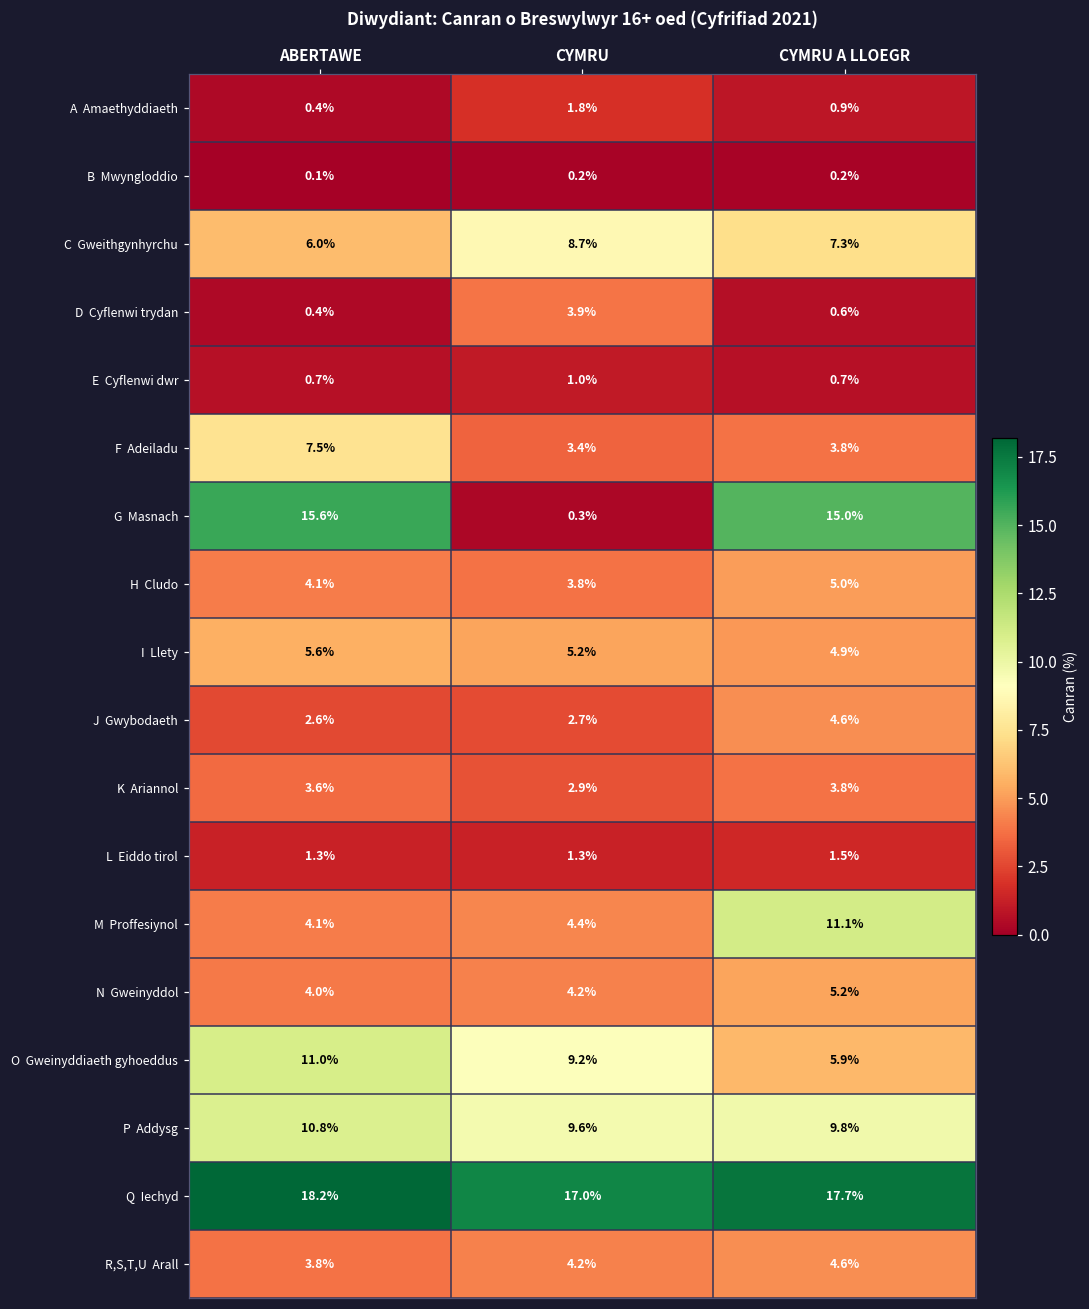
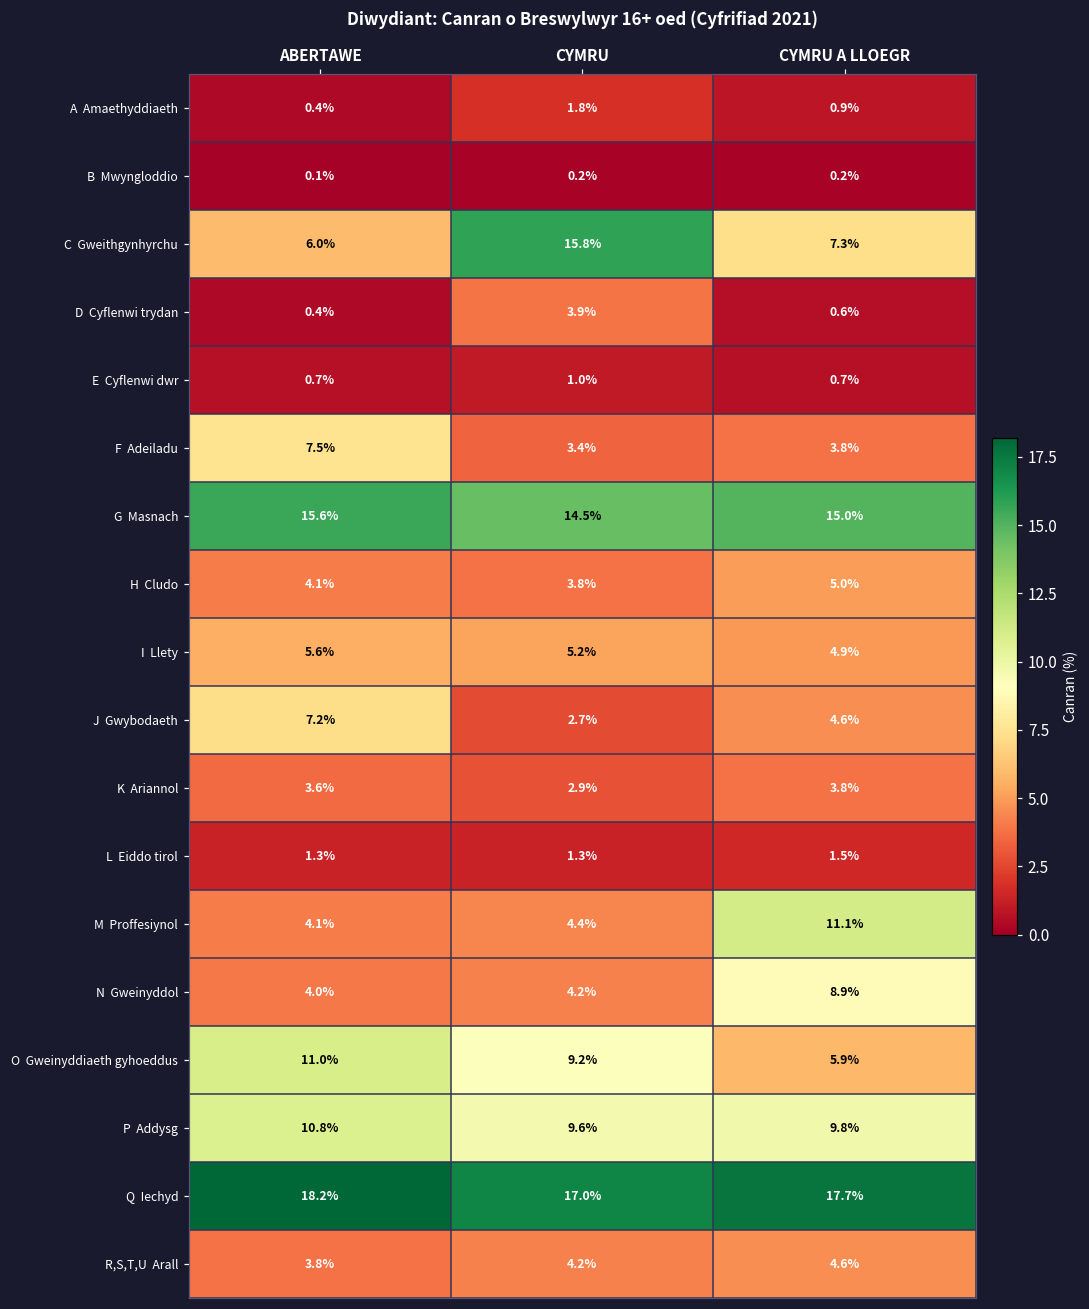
  {
    "A Amaethyddiaeth": {
      "ABERTAWE": "0.4%",
      "CYMRU": "1.8%",
      "CYMRU A LLOEGR": "0.9%"
    },
    "B Mwyngloddio": {
      "ABERTAWE": "0.1%",
      "CYMRU": "0.2%",
      "CYMRU A LLOEGR": "0.2%"
    },
    "C Gweithgynhyrchu": {
      "ABERTAWE": "6.0%",
-     "CYMRU": "8.7%",
+     "CYMRU": "15.8%",
      "CYMRU A LLOEGR": "7.3%"
    },
    "D Cyflenwi trydan": {
      "ABERTAWE": "0.4%",
      "CYMRU": "3.9%",
      "CYMRU A LLOEGR": "0.6%"
    },
    "E Cyflenwi dwr": {
      "ABERTAWE": "0.7%",
      "CYMRU": "1.0%",
      "CYMRU A LLOEGR": "0.7%"
    },
    "F Adeiladu": {
      "ABERTAWE": "7.5%",
      "CYMRU": "3.4%",
      "CYMRU A LLOEGR": "3.8%"
    },
    "G Masnach": {
      "ABERTAWE": "15.6%",
-     "CYMRU": "0.3%",
+     "CYMRU": "14.5%",
      "CYMRU A LLOEGR": "15.0%"
    },
    "H Cludo": {
      "ABERTAWE": "4.1%",
      "CYMRU": "3.8%",
      "CYMRU A LLOEGR": "5.0%"
    },
    "I Llety": {
      "ABERTAWE": "5.6%",
      "CYMRU": "5.2%",
      "CYMRU A LLOEGR": "4.9%"
    },
    "J Gwybodaeth": {
-     "ABERTAWE": "2.6%",
+     "ABERTAWE": "7.2%",
      "CYMRU": "2.7%",
      "CYMRU A LLOEGR": "4.6%"
    },
    "K Ariannol": {
      "ABERTAWE": "3.6%",
      "CYMRU": "2.9%",
      "CYMRU A LLOEGR": "3.8%"
    },
    "L Eiddo tirol": {
      "ABERTAWE": "1.3%",
      "CYMRU": "1.3%",
      "CYMRU A LLOEGR": "1.5%"
    },
    "M Proffesiynol": {
      "ABERTAWE": "4.1%",
      "CYMRU": "4.4%",
      "CYMRU A LLOEGR": "11.1%"
    },
    "N Gweinyddol": {
      "ABERTAWE": "4.0%",
      "CYMRU": "4.2%",
-     "CYMRU A LLOEGR": "5.2%"
+     "CYMRU A LLOEGR": "8.9%"
    },
    "O Gweinyddiaeth gyhoeddus": {
      "ABERTAWE": "11.0%",
      "CYMRU": "9.2%",
      "CYMRU A LLOEGR": "5.9%"
    },
    "P Addysg": {
      "ABERTAWE": "10.8%",
      "CYMRU": "9.6%",
      "CYMRU A LLOEGR": "9.8%"
    },
    "Q Iechyd": {
      "ABERTAWE": "18.2%",
      "CYMRU": "17.0%",
      "CYMRU A LLOEGR": "17.7%"
    },
    "R,S,T,U Arall": {
      "ABERTAWE": "3.8%",
      "CYMRU": "4.2%",
      "CYMRU A LLOEGR": "4.6%"
    }
  }
